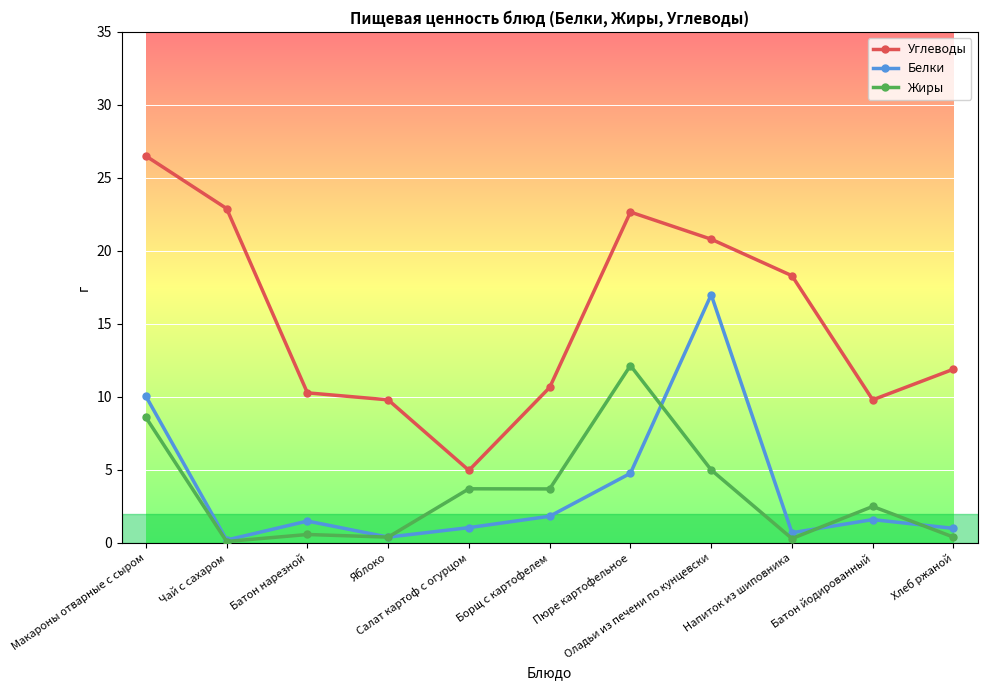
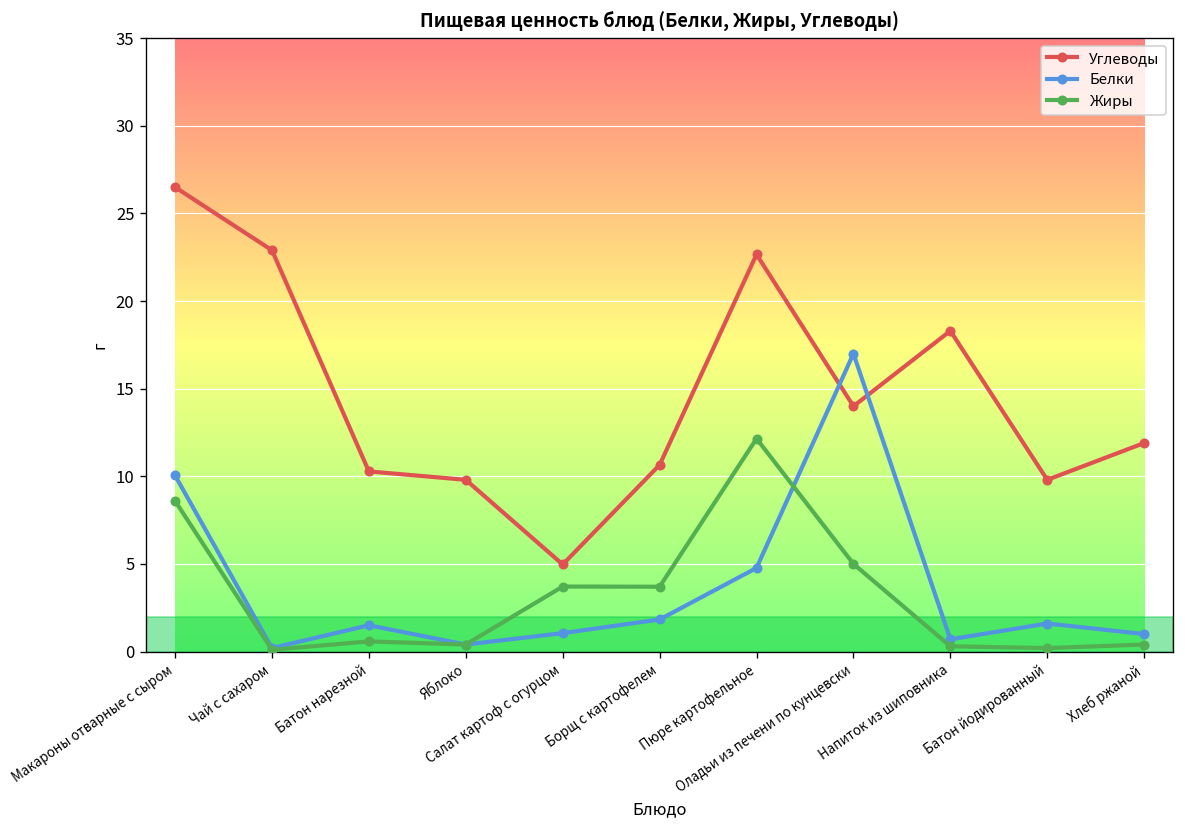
  {
    "Углеводы": {
      "Макароны отварные с сыром": 26.5,
      "Чай с сахаром": 22.9,
      "Батон нарезной": 10.3,
      "Яблоко": 9.8,
      "Салат картоф с огурцом": 5.0,
      "Борщ с картофелем": 10.7,
      "Пюре картофельное": 22.7,
-     "Оладьи из печени по кунцевски": 20.8,
+     "Оладьи из печени по кунцевски": 14.0,
      "Напиток из шиповника": 18.3,
      "Батон йодированный": 9.8,
      "Хлеб ржаной": 11.9
    },
    "Белки": {
      "Макароны отварные с сыром": 10.1,
      "Батон нарезной": 1.5,
      "Салат картоф с огурцом": 1.1,
      "Борщ с картофелем": 1.8,
      "Пюре картофельное": 4.8,
      "Оладьи из печени по кунцевски": 17.0,
      "Напиток из шиповника": 0.7,
      "Батон йодированный": 1.6,
      "Хлеб ржаной": 1.0
    },
    "Жиры": {
      "Макароны отварные с сыром": 8.6,
      "Батон нарезной": 0.6,
      "Салат картоф с огурцом": 3.7,
      "Борщ с картофелем": 3.7,
      "Пюре картофельное": 12.2,
      "Оладьи из печени по кунцевски": 5.0,
      "Напиток из шиповника": 0.3,
-     "Батон йодированный": 2.5,
+     "Батон йодированный": 0.2,
      "Хлеб ржаной": 0.4
    }
  }
